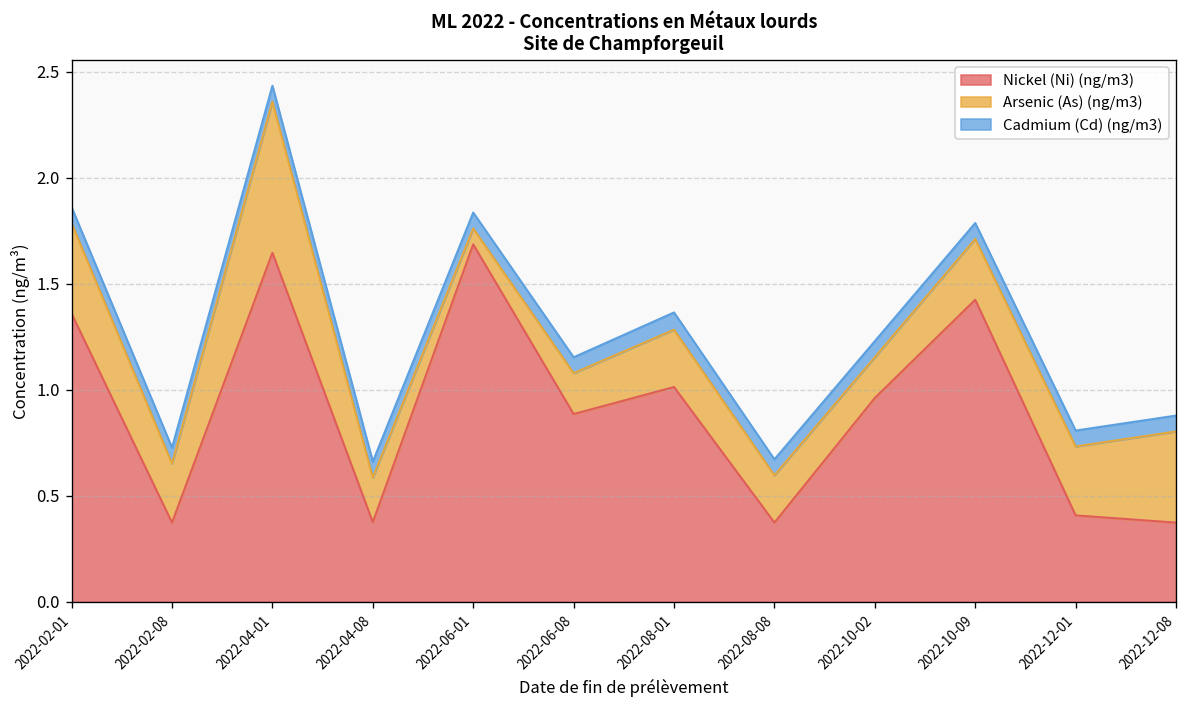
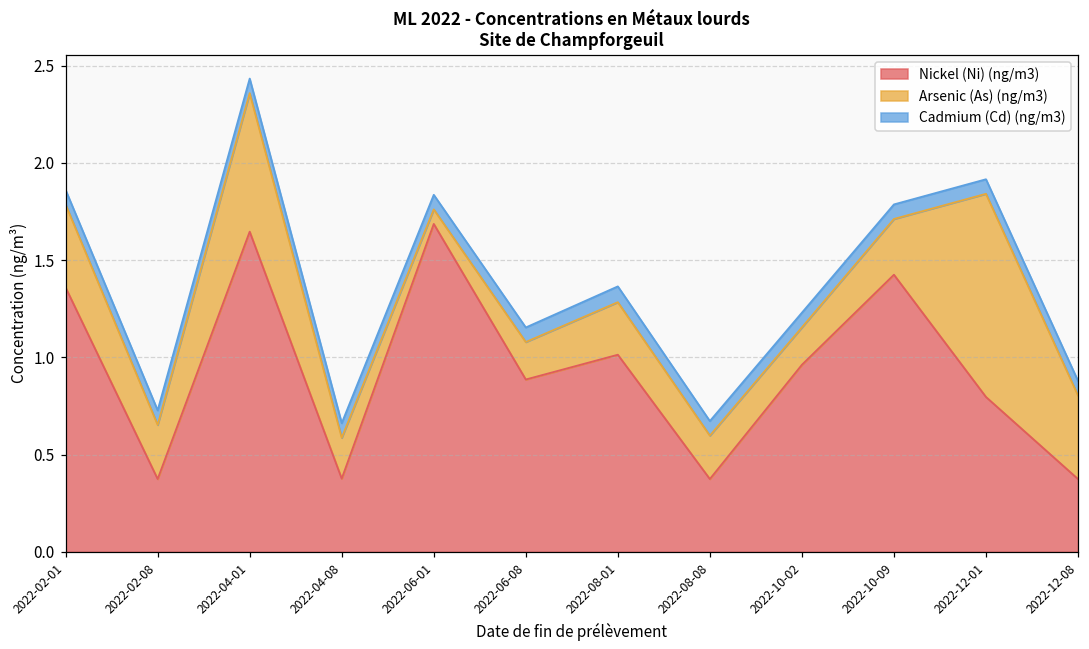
  {
    "Nickel (Ni) (ng/m3)": {
      "2022-02-01": 1.36,
      "2022-02-08": 0.37,
      "2022-04-01": 1.65,
      "2022-04-08": 0.38,
      "2022-06-01": 1.69,
      "2022-06-08": 0.89,
      "2022-08-01": 1.01,
      "2022-08-08": 0.37,
      "2022-10-02": 0.96,
      "2022-10-09": 1.43,
-     "2022-12-01": 0.41,
+     "2022-12-01": 0.80,
      "2022-12-08": 0.37
    },
    "Arsenic (As) (ng/m3)": {
      "2022-02-01": 0.43,
      "2022-02-08": 0.28,
      "2022-04-01": 0.71,
      "2022-04-08": 0.21,
      "2022-06-01": 0.07,
      "2022-06-08": 0.19,
      "2022-08-01": 0.27,
      "2022-08-08": 0.22,
      "2022-10-02": 0.19,
      "2022-10-09": 0.29,
-     "2022-12-01": 0.33,
+     "2022-12-01": 1.04,
      "2022-12-08": 0.43
    },
    "Cadmium (Cd) (ng/m3)": {
      "2022-02-01": 0.07,
      "2022-02-08": 0.07,
      "2022-04-01": 0.07,
      "2022-04-08": 0.08,
      "2022-06-01": 0.07,
      "2022-06-08": 0.07,
      "2022-08-01": 0.08,
      "2022-08-08": 0.07,
      "2022-10-02": 0.08,
      "2022-10-09": 0.07,
      "2022-12-01": 0.07,
      "2022-12-08": 0.07
    }
  }
